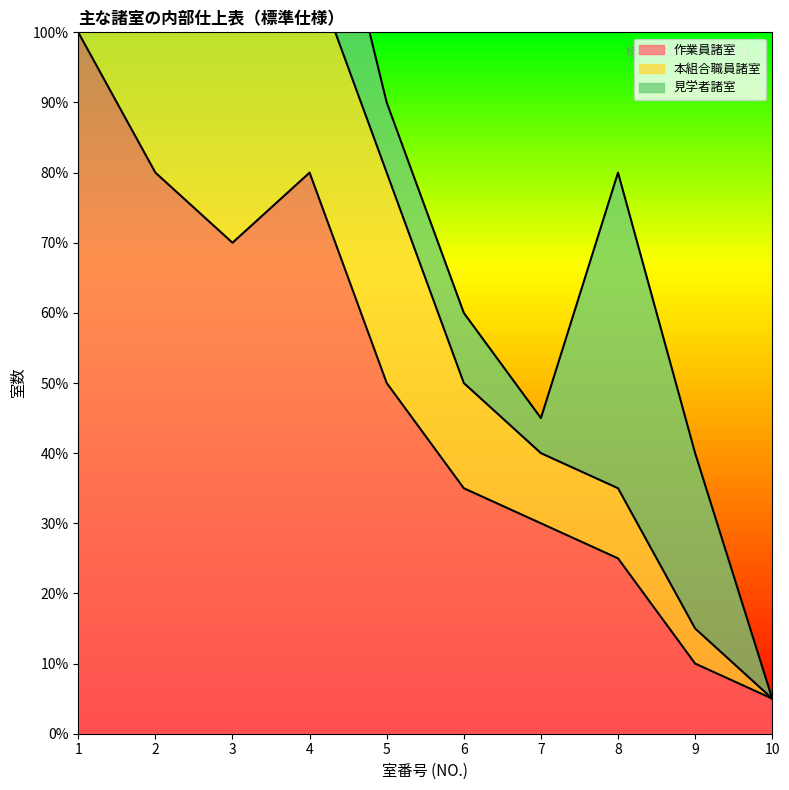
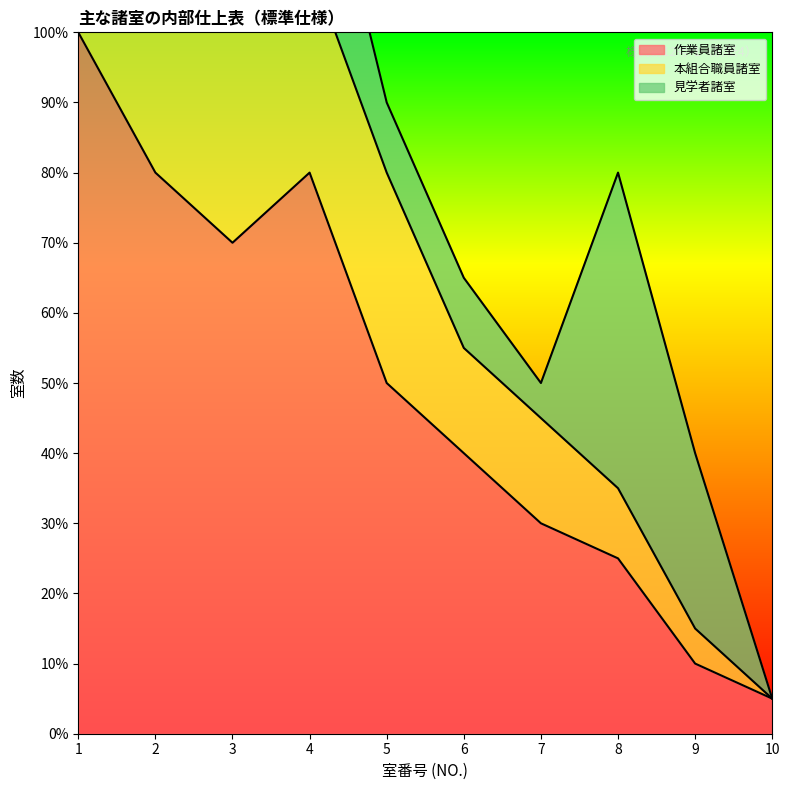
  {
    "作業員諸室": {
      "1": "100%",
      "2": "80%",
      "3": "70%",
      "4": "80%",
      "5": "50%",
-     "6": "35%",
+     "6": "40%",
      "7": "30%",
      "8": "25%",
      "9": "10%"
    },
    "本組合職員諸室": {
      "5": "30%",
      "6": "15%",
-     "7": "10%",
+     "7": "15%",
      "8": "10%",
      "9": "5%"
    },
    "見学者諸室": {
      "5": "10%",
      "6": "10%",
      "7": "5%",
      "8": "45%",
      "9": "25%"
    }
  }
